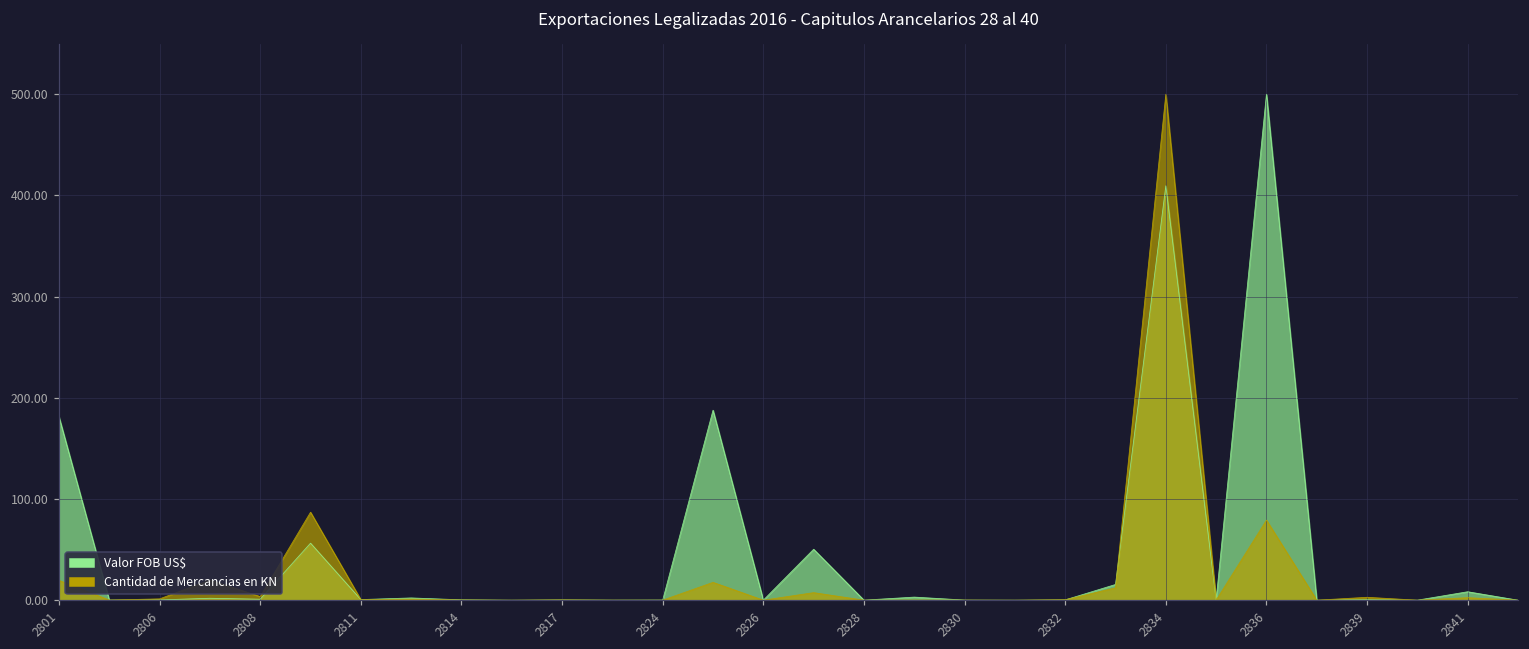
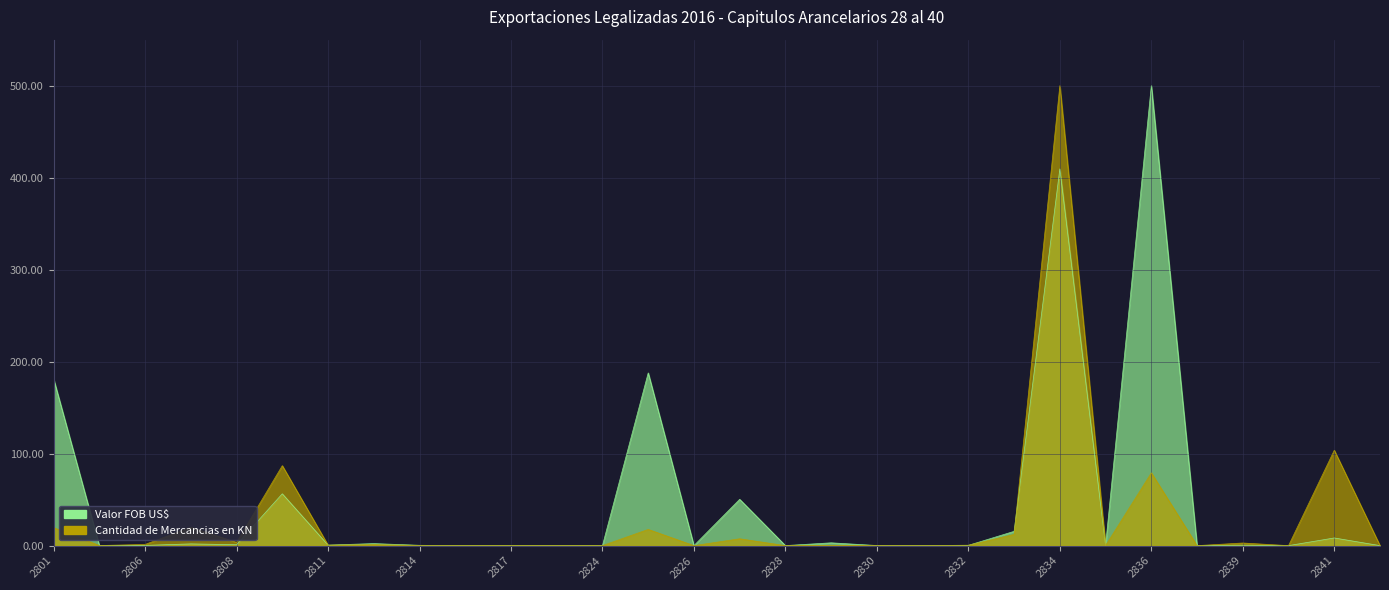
  {
    "Valor FOB US$": {
      "2801": 180,
      "2834": 410,
      "2836": 500,
      "2841": 10
    },
    "Cantidad de Mercancias en KN": {
      "2801": 20,
      "2834": 500,
      "2836": 80,
-     "2841": 0
+     "2841": 100
    }
  }
